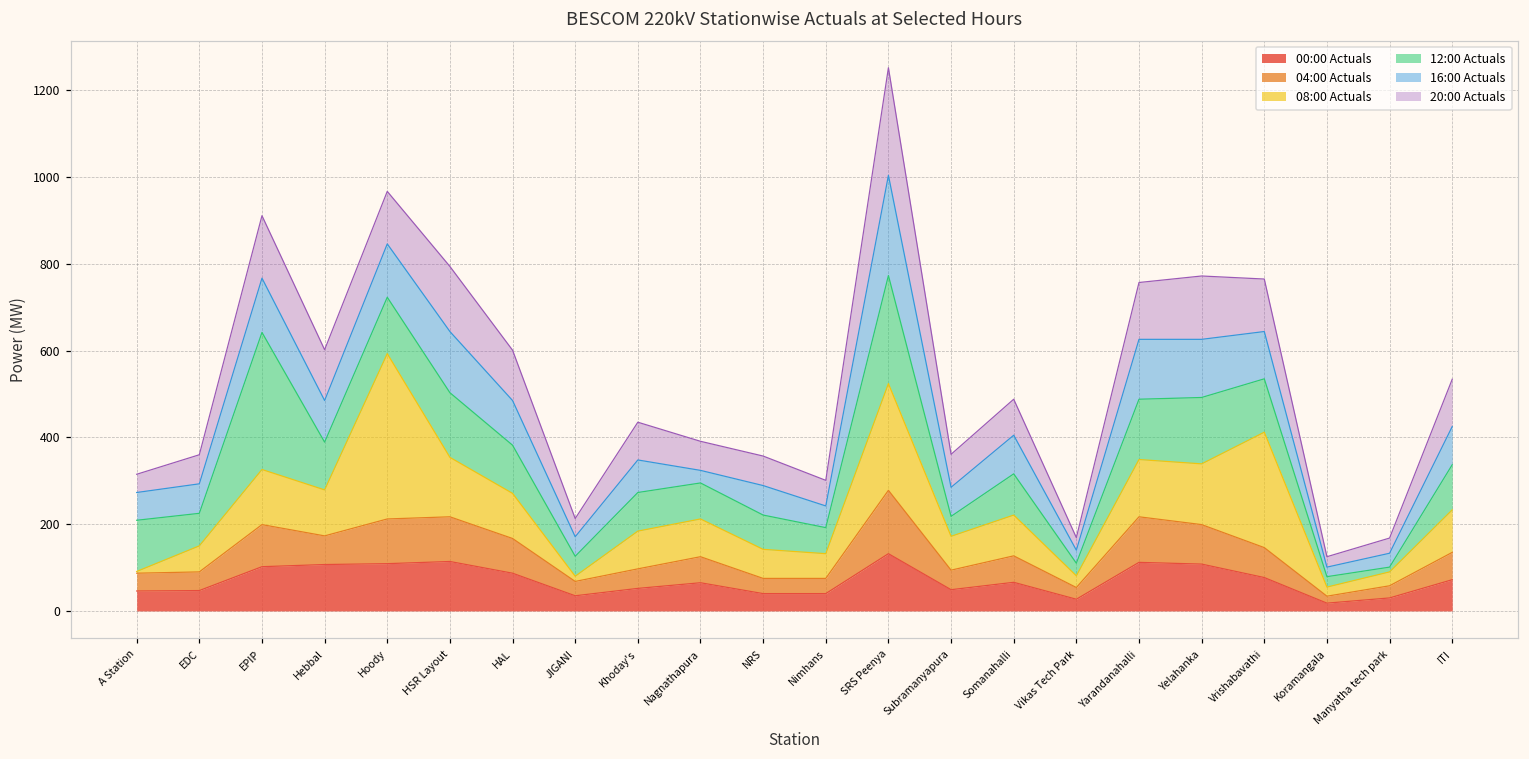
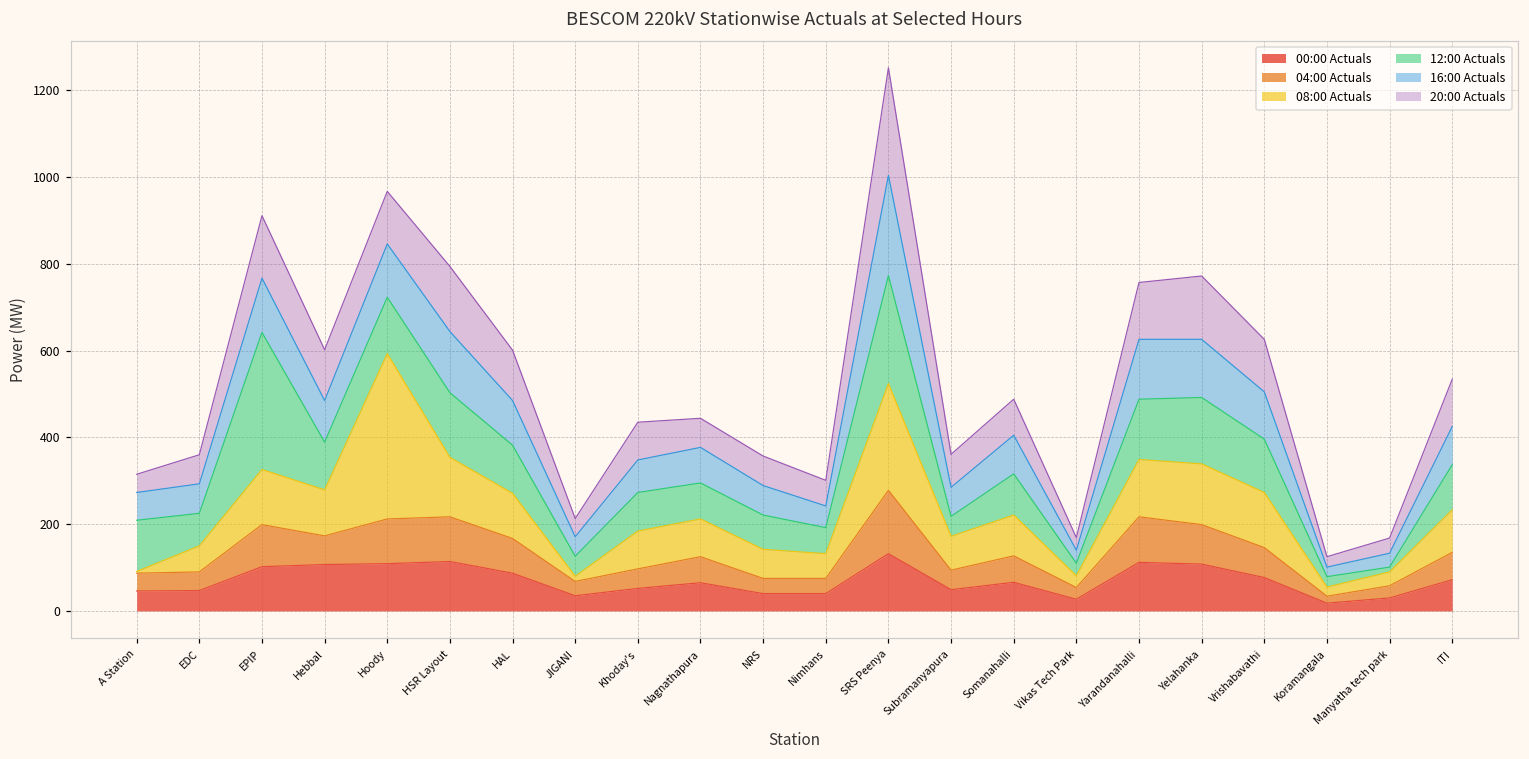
  {
    "08:00 Actuals": {
      "EDC": 60,
      "EPIP": 130,
      "Hebbal": 110,
      "Hoody": 380,
      "HSR Layout": 140,
      "HAL": 100,
      "JIGANI": 10,
      "Khoday's": 90,
      "Nagnathapura": 90,
      "NRS": 70,
      "Nimhans": 60,
      "SRS Peenya": 250,
      "Subramanyapura": 80,
      "Somanahalli": 90,
      "Vikas Tech Park": 30,
      "Yarandanahalli": 130,
      "Yelahanka": 140,
-     "Vrishabavathi": 270,
+     "Vrishabavathi": 130,
      "Koramangala": 20,
      "Manyatha tech park": 30,
      "ITI": 100
    },
    "12:00 Actuals": {
      "A Station": 120,
      "EDC": 80,
      "EPIP": 320,
      "Hebbal": 110,
      "Hoody": 130,
      "HSR Layout": 150,
      "HAL": 110,
      "JIGANI": 50,
      "Khoday's": 90,
      "Nagnathapura": 80,
      "NRS": 80,
      "Nimhans": 60,
      "SRS Peenya": 250,
      "Subramanyapura": 50,
      "Somanahalli": 100,
      "Vikas Tech Park": 30,
      "Yarandanahalli": 140,
      "Yelahanka": 150,
      "Vrishabavathi": 120,
      "Koramangala": 20,
      "Manyatha tech park": 10,
      "ITI": 100
    },
    "16:00 Actuals": {
      "A Station": 60,
      "EDC": 70,
      "EPIP": 130,
      "Hebbal": 100,
      "Hoody": 120,
      "HSR Layout": 140,
      "HAL": 100,
      "JIGANI": 50,
      "Khoday's": 80,
-     "Nagnathapura": 30,
+     "Nagnathapura": 80,
      "NRS": 70,
      "Nimhans": 50,
      "SRS Peenya": 230,
      "Subramanyapura": 70,
      "Somanahalli": 90,
      "Vikas Tech Park": 30,
      "Yarandanahalli": 140,
      "Yelahanka": 130,
      "Vrishabavathi": 110,
      "Koramangala": 20,
      "Manyatha tech park": 30,
      "ITI": 90
    },
    "20:00 Actuals": {
      "A Station": 40,
      "EDC": 70,
      "EPIP": 140,
      "Hebbal": 120,
      "Hoody": 120,
      "HSR Layout": 150,
      "HAL": 120,
      "JIGANI": 40,
      "Khoday's": 90,
      "Nagnathapura": 70,
      "NRS": 70,
      "Nimhans": 60,
      "SRS Peenya": 250,
      "Subramanyapura": 80,
      "Somanahalli": 80,
      "Vikas Tech Park": 30,
      "Yarandanahalli": 130,
      "Yelahanka": 150,
      "Vrishabavathi": 120,
      "Koramangala": 20,
      "Manyatha tech park": 40,
      "ITI": 110
    }
  }
